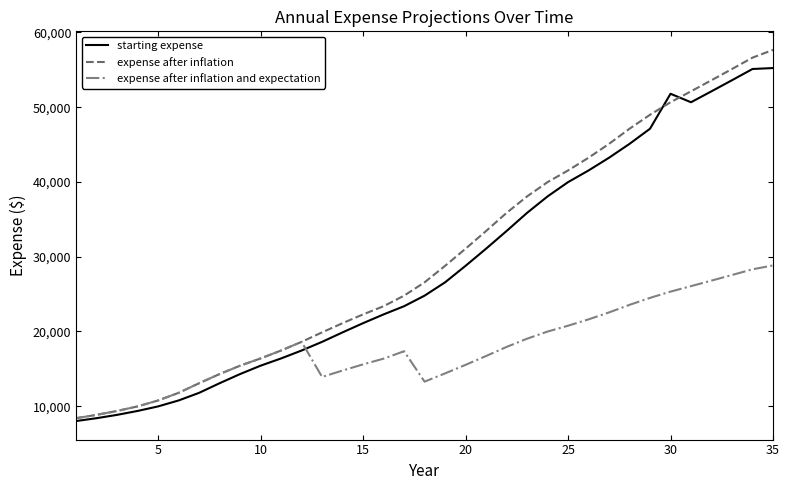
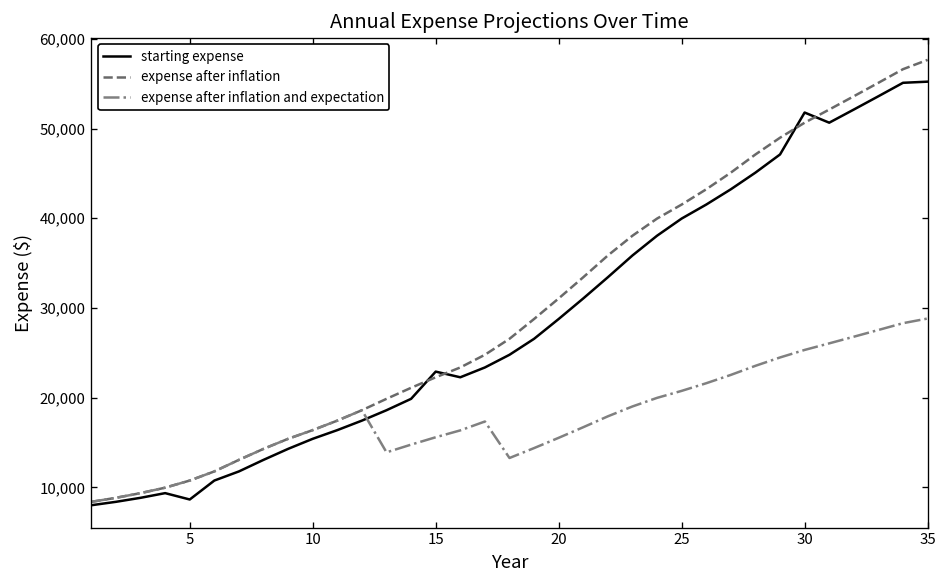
  {
    "starting expense": {
-     "5": "10,000",
+     "5": "9,000",
      "10": "15,000",
-     "15": "21,000",
+     "15": "23,000",
      "20": "29,000",
      "25": "40,000",
      "30": "52,000",
      "35": "55,000"
    }
  }
